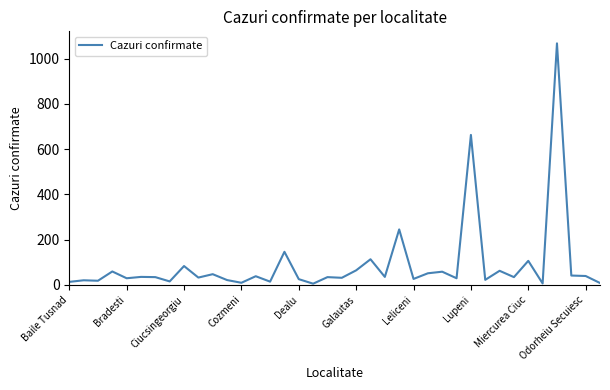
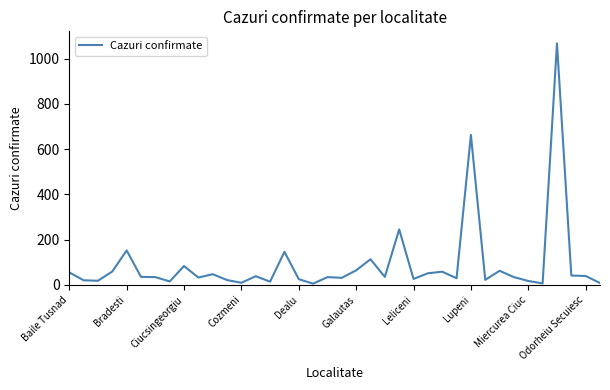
  {
-   "Baile Tusnad": 10,
-   "Bradesti": 30,
+   "Baile Tusnad": 60,
+   "Bradesti": 150,
    "Ciucsingeorgiu": 80,
    "Cozmeni": 10,
    "Dealu": 30,
    "Galautas": 60,
    "Leliceni": 30,
    "Lupeni": 660,
-   "Miercurea Ciuc": 110,
+   "Miercurea Ciuc": 20,
    "Odorheiu Secuiesc": 40
  }
